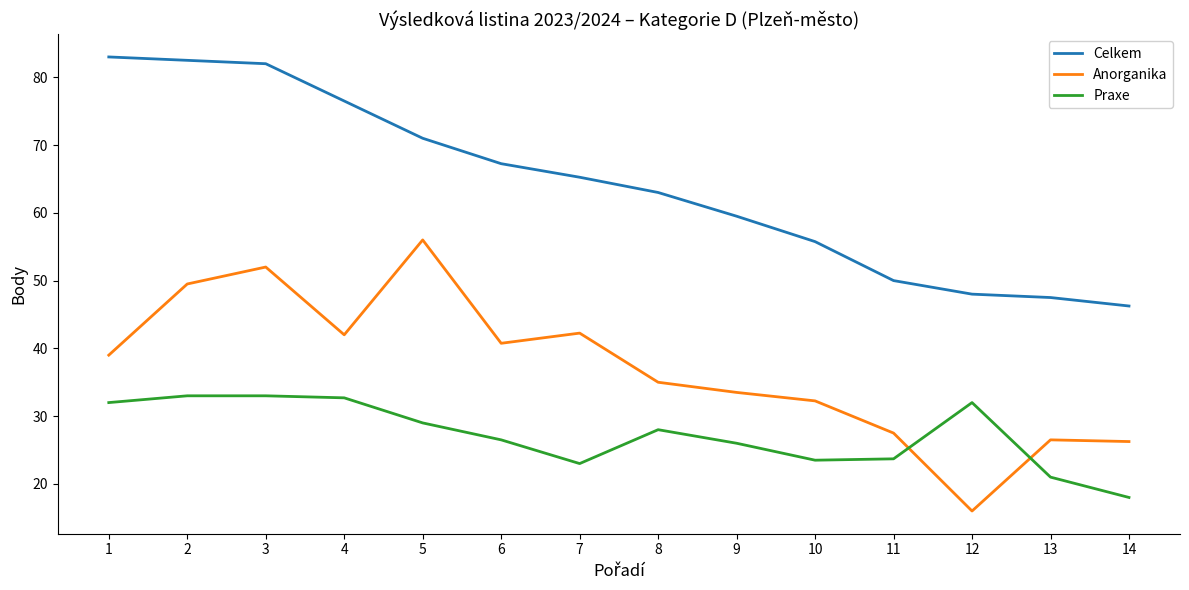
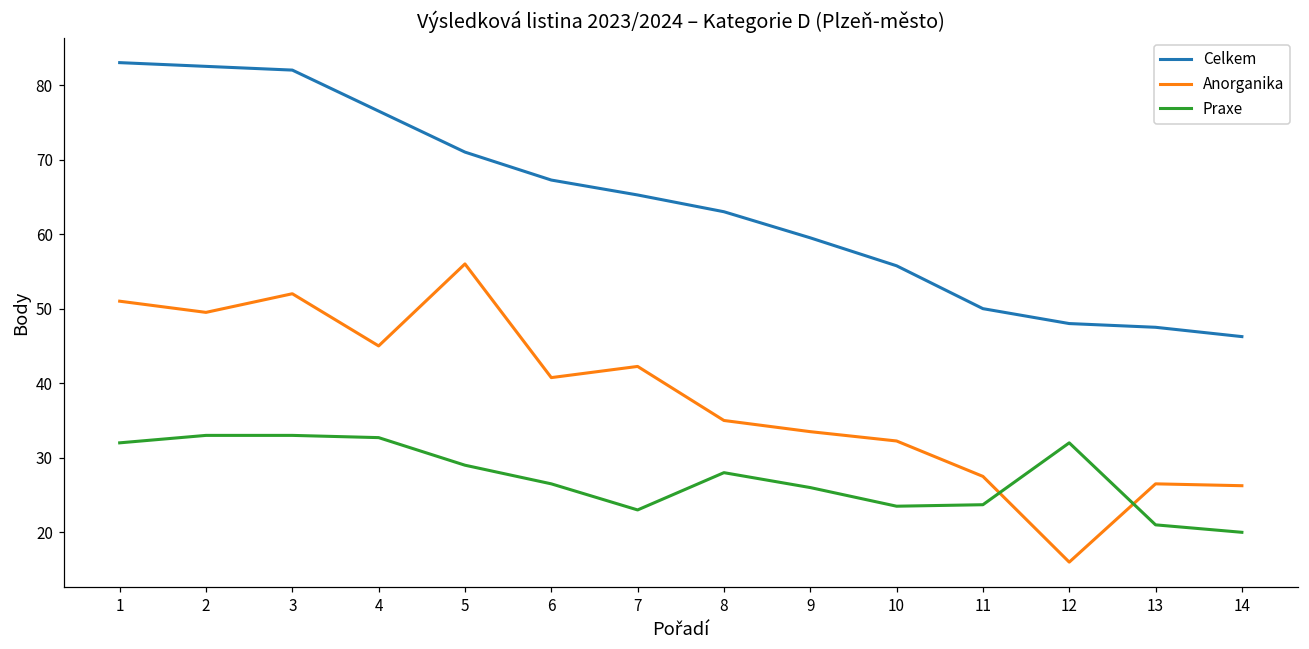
  {
    "Celkem": {
      "1": 83,
      "2": 83,
      "3": 82,
      "4": 77,
      "5": 71,
      "6": 67,
      "7": 65,
      "8": 63,
      "9": 60,
      "10": 56,
      "11": 50,
      "12": 48,
      "13": 48,
      "14": 46
    },
    "Anorganika": {
-     "1": 39,
+     "1": 51,
      "2": 50,
      "3": 52,
-     "4": 42,
+     "4": 45,
      "5": 56,
      "6": 41,
      "7": 42,
      "8": 35,
      "9": 34,
      "10": 32,
      "11": 28,
      "12": 16,
      "13": 27,
      "14": 26
    },
    "Praxe": {
      "1": 32,
      "2": 33,
      "3": 33,
      "4": 33,
      "5": 29,
      "6": 27,
      "7": 23,
      "8": 28,
      "9": 26,
      "10": 24,
      "11": 24,
      "12": 32,
      "13": 21,
-     "14": 18
+     "14": 20
    }
  }
